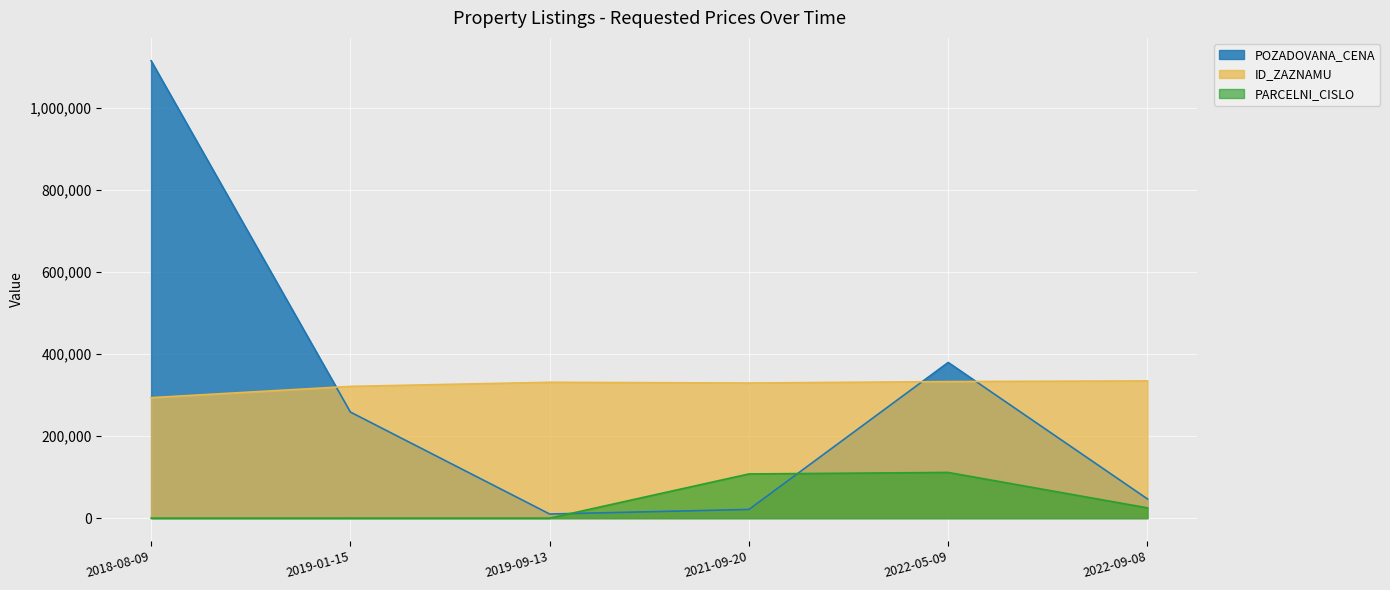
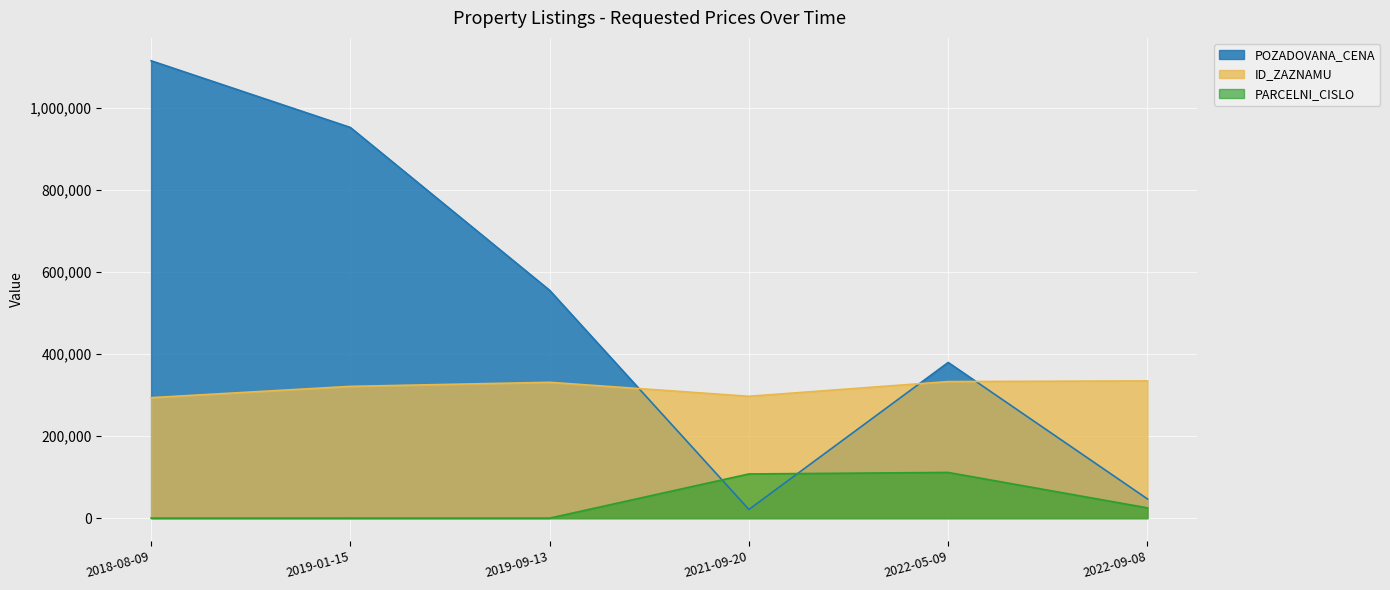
  {
    "POZADOVANA_CENA": {
      "2018-08-09": "1,110,000",
-     "2019-01-15": "260,000",
-     "2019-09-13": "10,000",
+     "2019-01-15": "950,000",
+     "2019-09-13": "560,000",
      "2021-09-20": "20,000",
      "2022-05-09": "380,000",
      "2022-09-08": "50,000"
    },
    "ID_ZAZNAMU": {
      "2018-08-09": "290,000",
      "2019-01-15": "320,000",
      "2019-09-13": "330,000",
-     "2021-09-20": "330,000",
+     "2021-09-20": "300,000",
      "2022-05-09": "330,000",
      "2022-09-08": "330,000"
    },
    "PARCELNI_CISLO": {
      "2018-08-09": "0",
      "2019-01-15": "0",
      "2019-09-13": "0",
      "2021-09-20": "110,000",
      "2022-05-09": "110,000",
      "2022-09-08": "30,000"
    }
  }
